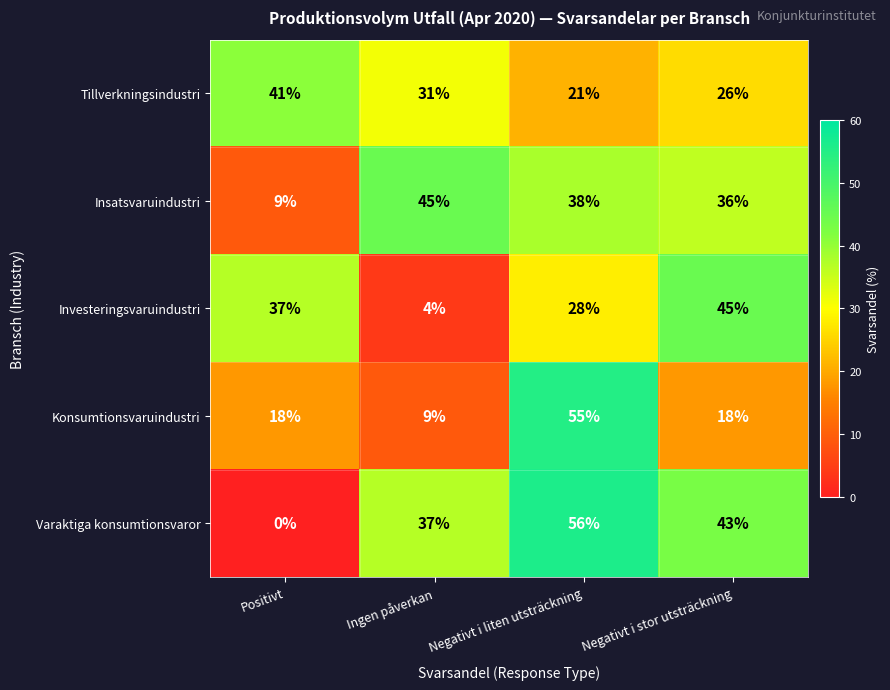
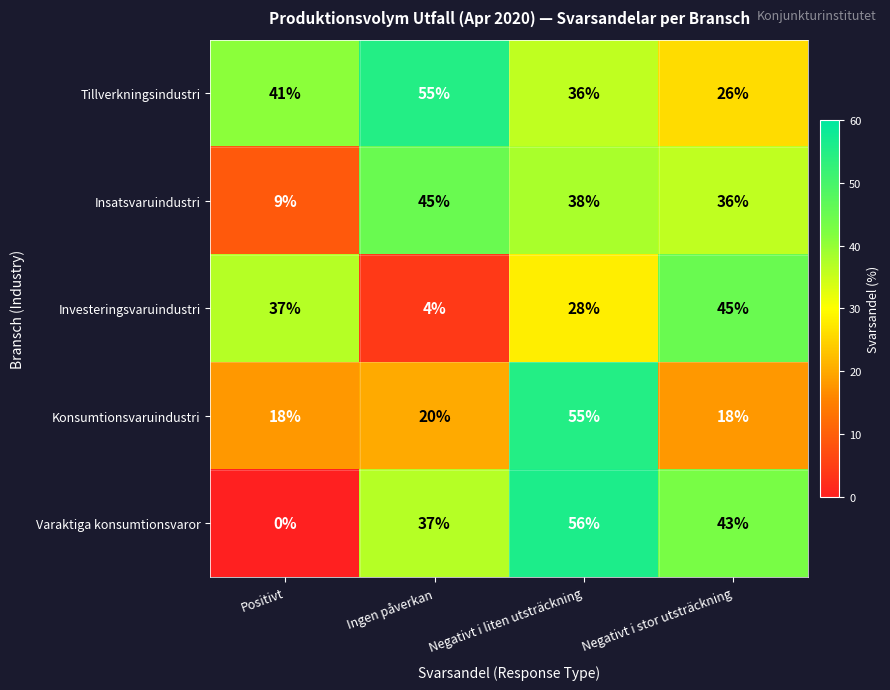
  {
    "Tillverkningsindustri": {
      "Positivt": "41%",
-     "Ingen påverkan": "31%",
-     "Negativt i liten utsträckning": "21%",
+     "Ingen påverkan": "55%",
+     "Negativt i liten utsträckning": "36%",
      "Negativt i stor utsträckning": "26%"
    },
    "Insatsvaruindustri": {
      "Positivt": "9%",
      "Ingen påverkan": "45%",
      "Negativt i liten utsträckning": "38%",
      "Negativt i stor utsträckning": "36%"
    },
    "Investeringsvaruindustri": {
      "Positivt": "37%",
      "Ingen påverkan": "4%",
      "Negativt i liten utsträckning": "28%",
      "Negativt i stor utsträckning": "45%"
    },
    "Konsumtionsvaruindustri": {
      "Positivt": "18%",
-     "Ingen påverkan": "9%",
+     "Ingen påverkan": "20%",
      "Negativt i liten utsträckning": "55%",
      "Negativt i stor utsträckning": "18%"
    },
    "Varaktiga konsumtionsvaror": {
      "Positivt": "0%",
      "Ingen påverkan": "37%",
      "Negativt i liten utsträckning": "56%",
      "Negativt i stor utsträckning": "43%"
    }
  }
